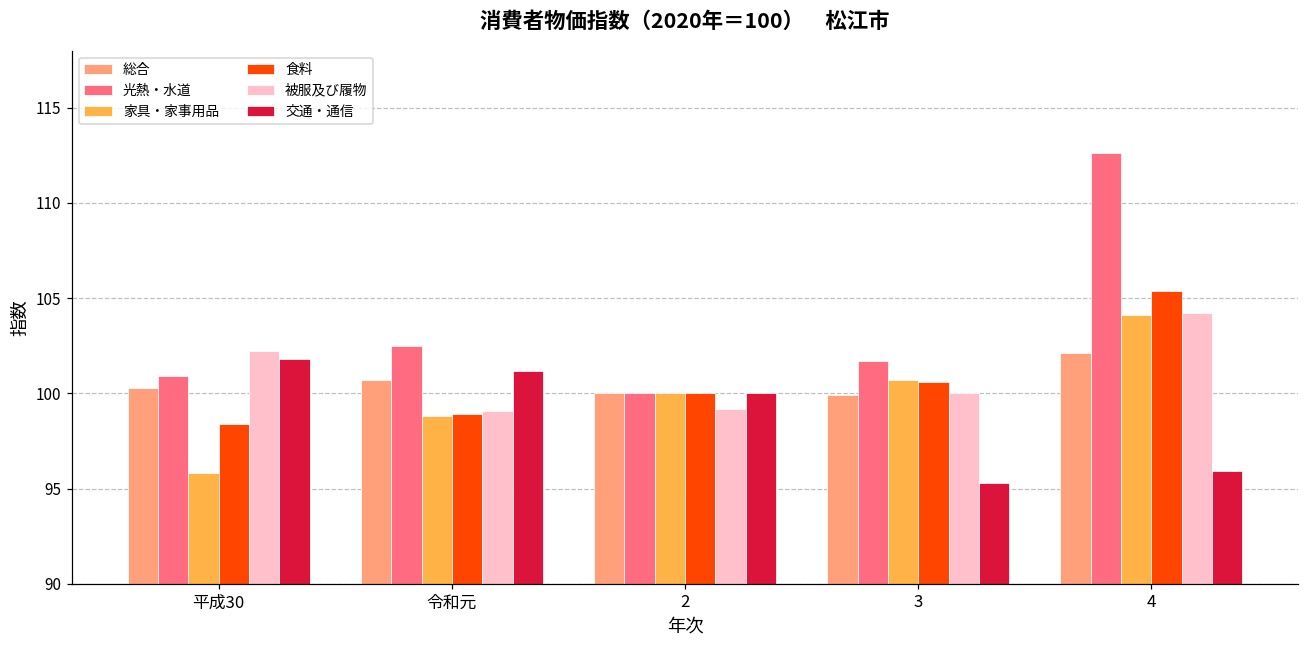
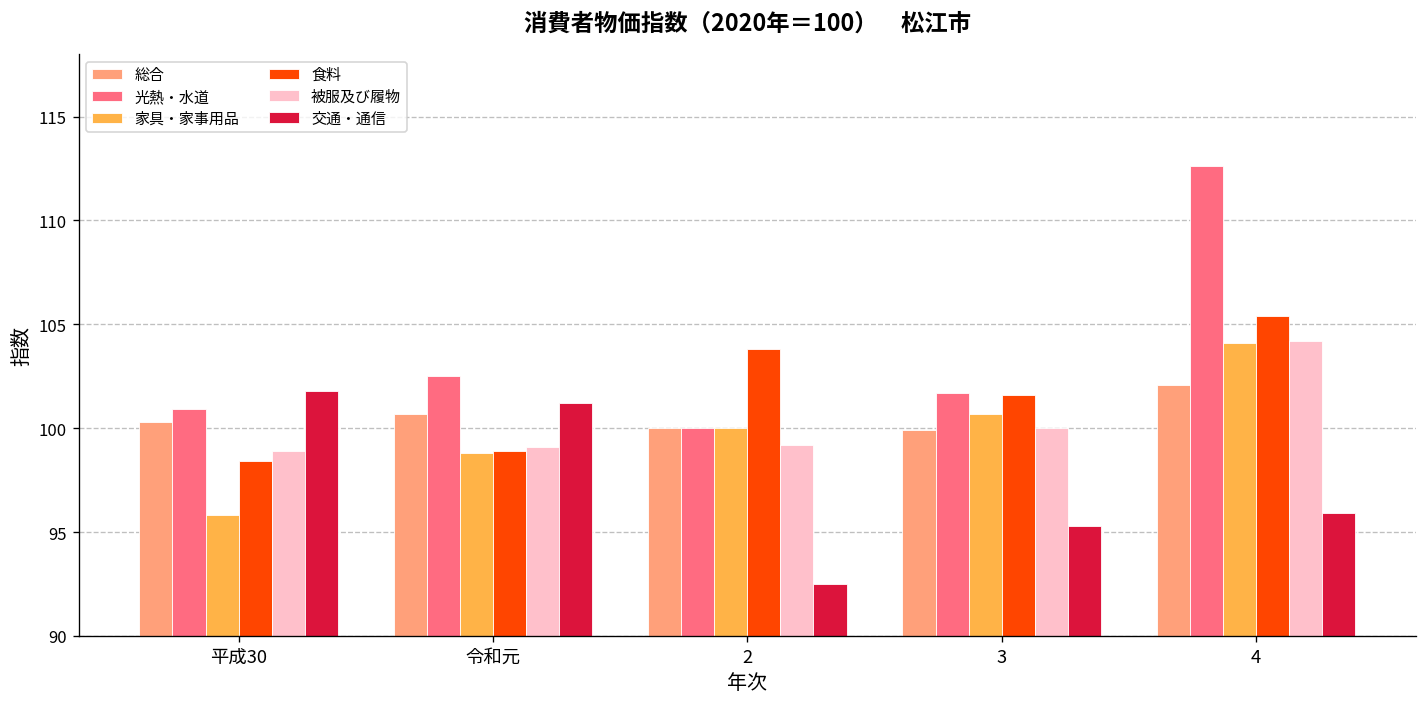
  {
    "食料": {
      "平成30": 98.4,
      "令和元": 98.9,
-     "2": 100.0,
-     "3": 100.6,
+     "2": 103.8,
+     "3": 101.6,
      "4": 105.4
    },
    "被服及び履物": {
-     "平成30": 102.2,
+     "平成30": 98.9,
      "令和元": 99.1,
      "2": 99.2,
      "3": 100.0,
      "4": 104.2
    },
    "交通・通信": {
      "平成30": 101.8,
      "令和元": 101.2,
-     "2": 100.0,
+     "2": 92.5,
      "3": 95.3,
      "4": 95.9
    }
  }
